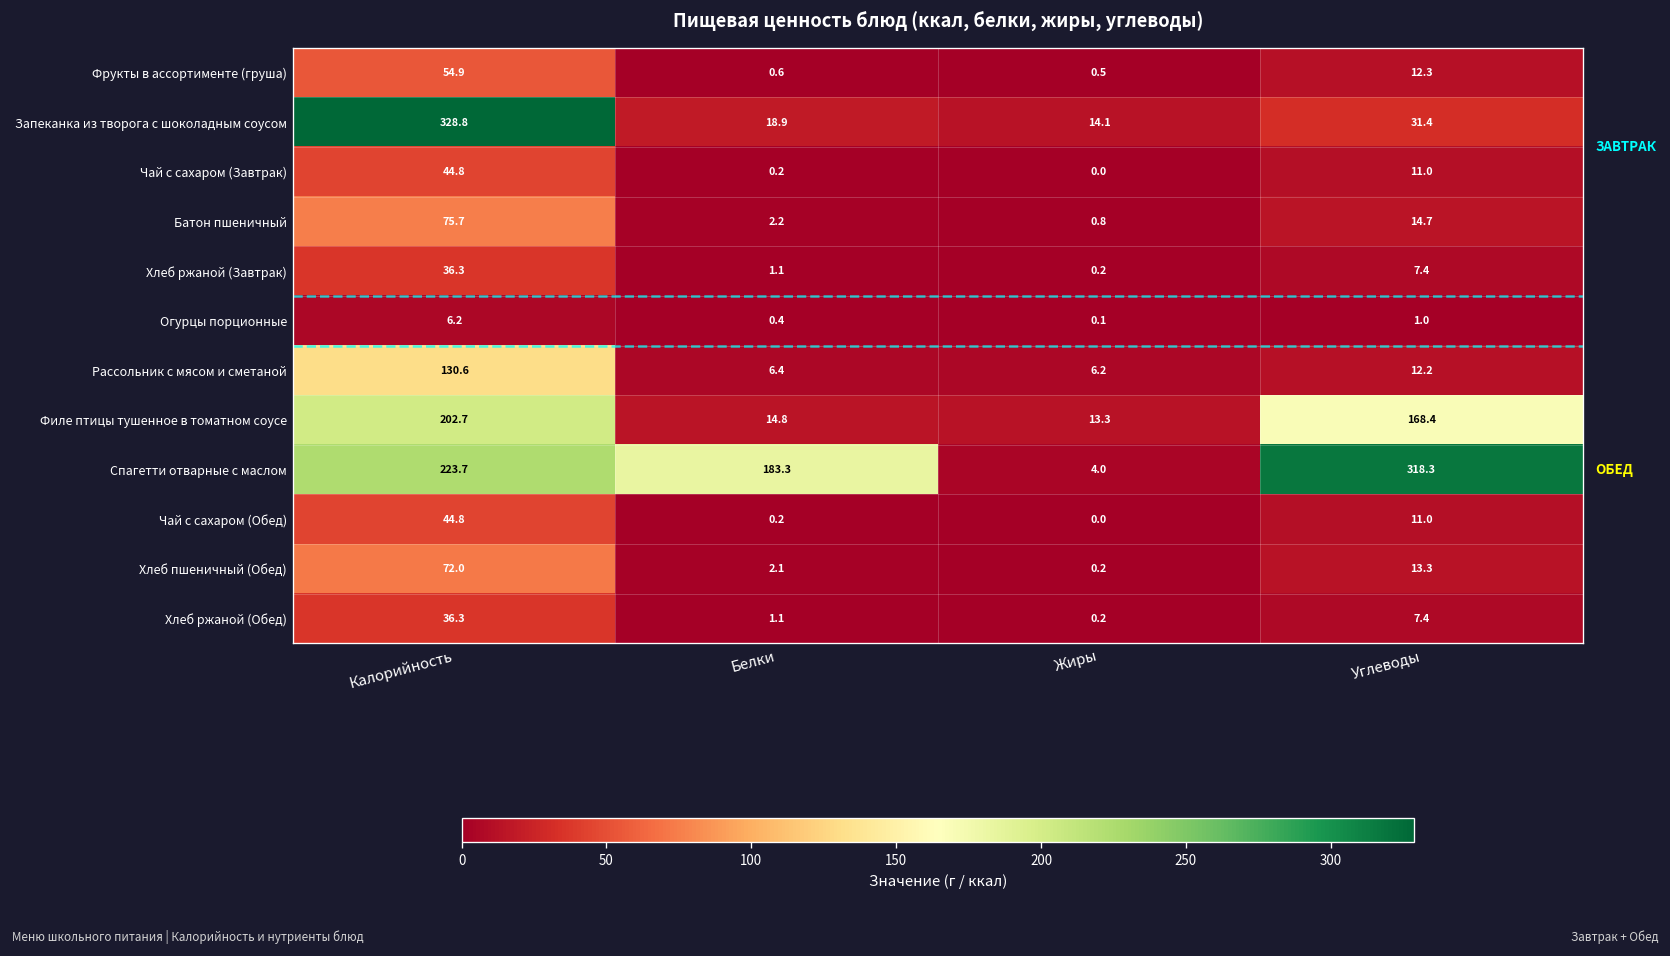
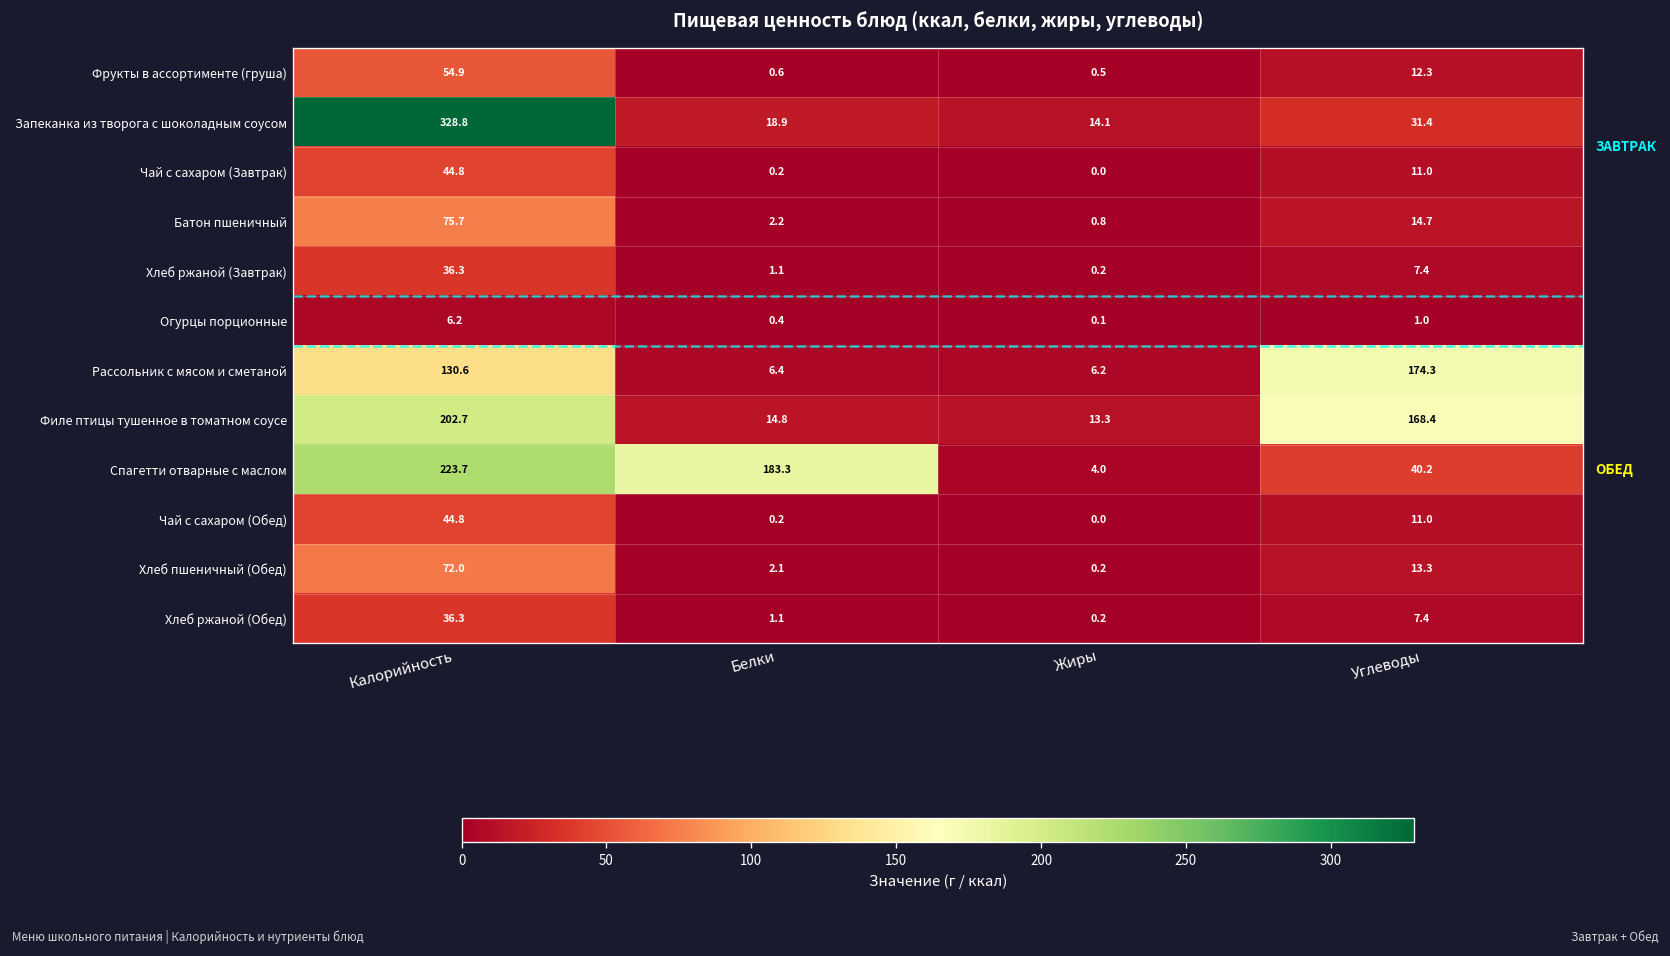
  {
    "Фрукты в ассортименте (груша)": {
      "Калорийность": 54.9,
      "Белки": 0.6,
      "Жиры": 0.5,
      "Углеводы": 12.3
    },
    "Запеканка из творога с шоколадным соусом": {
      "Калорийность": 328.8,
      "Белки": 18.9,
      "Жиры": 14.1,
      "Углеводы": 31.4
    },
    "Чай с сахаром (Завтрак)": {
      "Калорийность": 44.8,
      "Белки": 0.2,
      "Жиры": 0.0,
      "Углеводы": 11.0
    },
    "Батон пшеничный": {
      "Калорийность": 75.7,
      "Белки": 2.2,
      "Жиры": 0.8,
      "Углеводы": 14.7
    },
    "Хлеб ржаной (Завтрак)": {
      "Калорийность": 36.3,
      "Белки": 1.1,
      "Жиры": 0.2,
      "Углеводы": 7.4
    },
    "Огурцы порционные": {
      "Калорийность": 6.2,
      "Белки": 0.4,
      "Жиры": 0.1,
      "Углеводы": 1.0
    },
    "Рассольник с мясом и сметаной": {
      "Калорийность": 130.6,
      "Белки": 6.4,
      "Жиры": 6.2,
-     "Углеводы": 12.2
+     "Углеводы": 174.3
    },
    "Филе птицы тушенное в томатном соусе": {
      "Калорийность": 202.7,
      "Белки": 14.8,
      "Жиры": 13.3,
      "Углеводы": 168.4
    },
    "Спагетти отварные с маслом": {
      "Калорийность": 223.7,
      "Белки": 183.3,
      "Жиры": 4.0,
-     "Углеводы": 318.3
+     "Углеводы": 40.2
    },
    "Чай с сахаром (Обед)": {
      "Калорийность": 44.8,
      "Белки": 0.2,
      "Жиры": 0.0,
      "Углеводы": 11.0
    },
    "Хлеб пшеничный (Обед)": {
      "Калорийность": 72.0,
      "Белки": 2.1,
      "Жиры": 0.2,
      "Углеводы": 13.3
    },
    "Хлеб ржаной (Обед)": {
      "Калорийность": 36.3,
      "Белки": 1.1,
      "Жиры": 0.2,
      "Углеводы": 7.4
    }
  }
